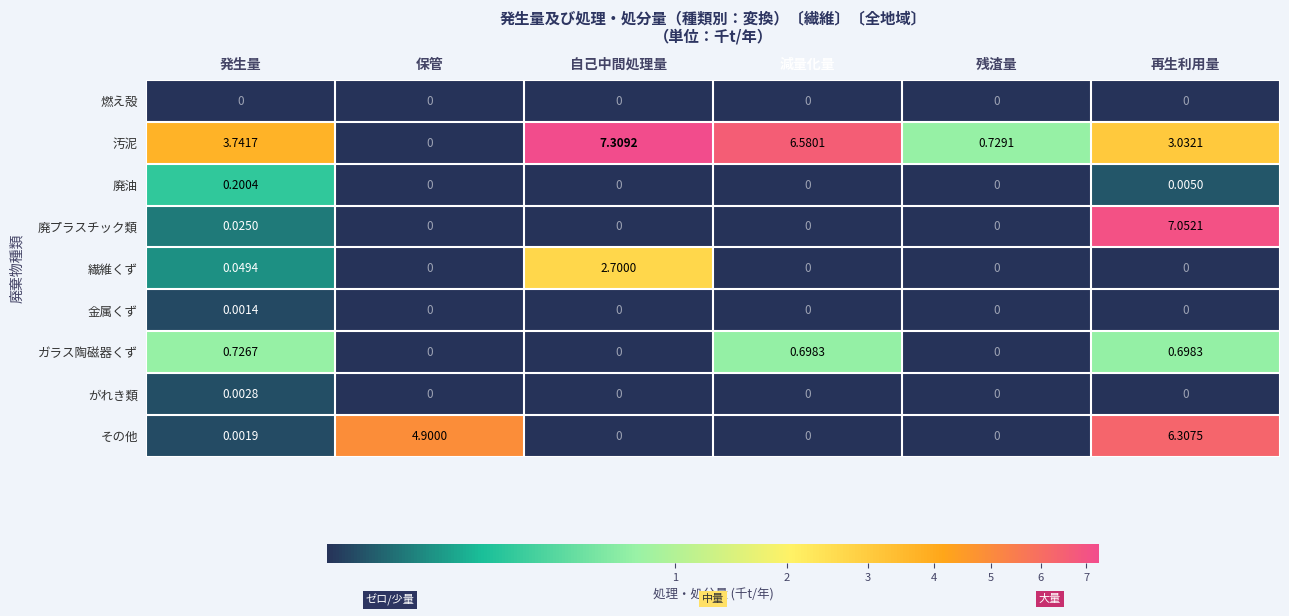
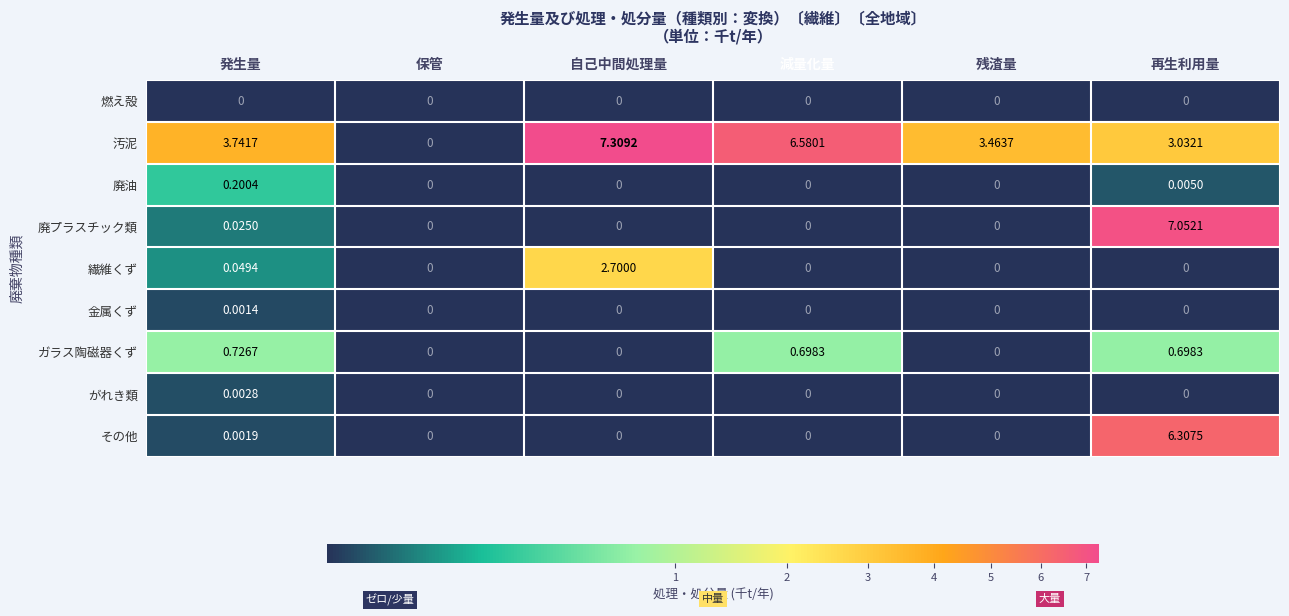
  {
    "燃え殻": {
      "発生量": 0,
      "保管": 0,
      "自己中間処理量": 0,
      "残渣量": 0,
      "再生利用量": 0
    },
    "汚泥": {
      "発生量": 3.7417,
      "保管": 0,
      "自己中間処理量": 7.3092,
-     "残渣量": 0.7291,
+     "残渣量": 3.4637,
      "再生利用量": 3.0321
    },
    "廃油": {
      "発生量": 0.2004,
      "保管": 0,
      "自己中間処理量": 0,
      "残渣量": 0,
      "再生利用量": 0.0050
    },
    "廃プラスチック類": {
      "発生量": 0.0250,
      "保管": 0,
      "自己中間処理量": 0,
      "残渣量": 0,
      "再生利用量": 7.0521
    },
    "繊維くず": {
      "発生量": 0.0494,
      "保管": 0,
      "自己中間処理量": 2.7000,
      "残渣量": 0,
      "再生利用量": 0
    },
    "金属くず": {
      "発生量": 0.0014,
      "保管": 0,
      "自己中間処理量": 0,
      "残渣量": 0,
      "再生利用量": 0
    },
    "ガラス陶磁器くず": {
      "発生量": 0.7267,
      "保管": 0,
      "自己中間処理量": 0,
      "残渣量": 0,
      "再生利用量": 0.6983
    },
    "がれき類": {
      "発生量": 0.0028,
      "保管": 0,
      "自己中間処理量": 0,
      "残渣量": 0,
      "再生利用量": 0
    },
    "その他": {
      "発生量": 0.0019,
-     "保管": 4.9000,
+     "保管": 0,
      "自己中間処理量": 0,
      "残渣量": 0,
      "再生利用量": 6.3075
    }
  }
